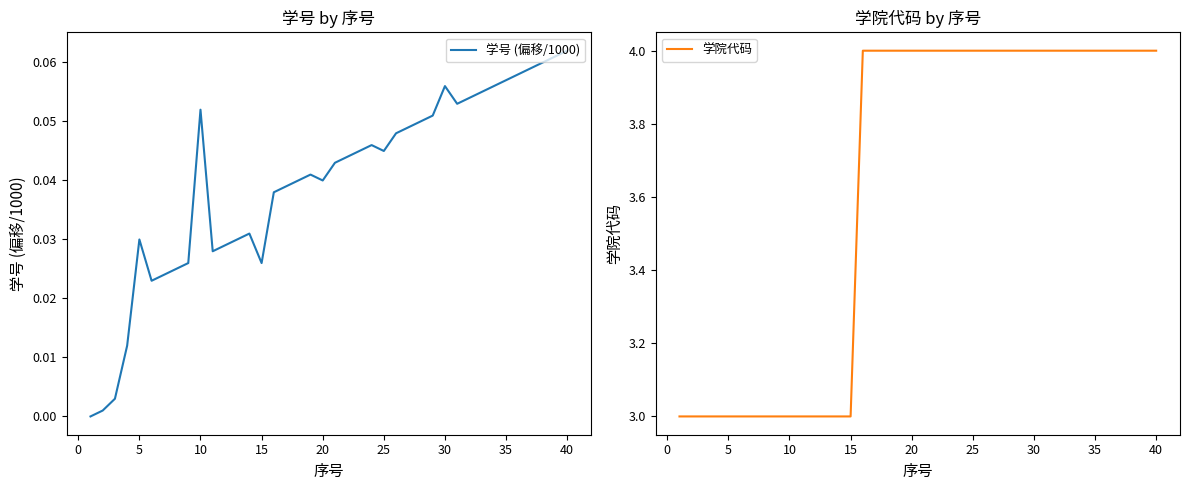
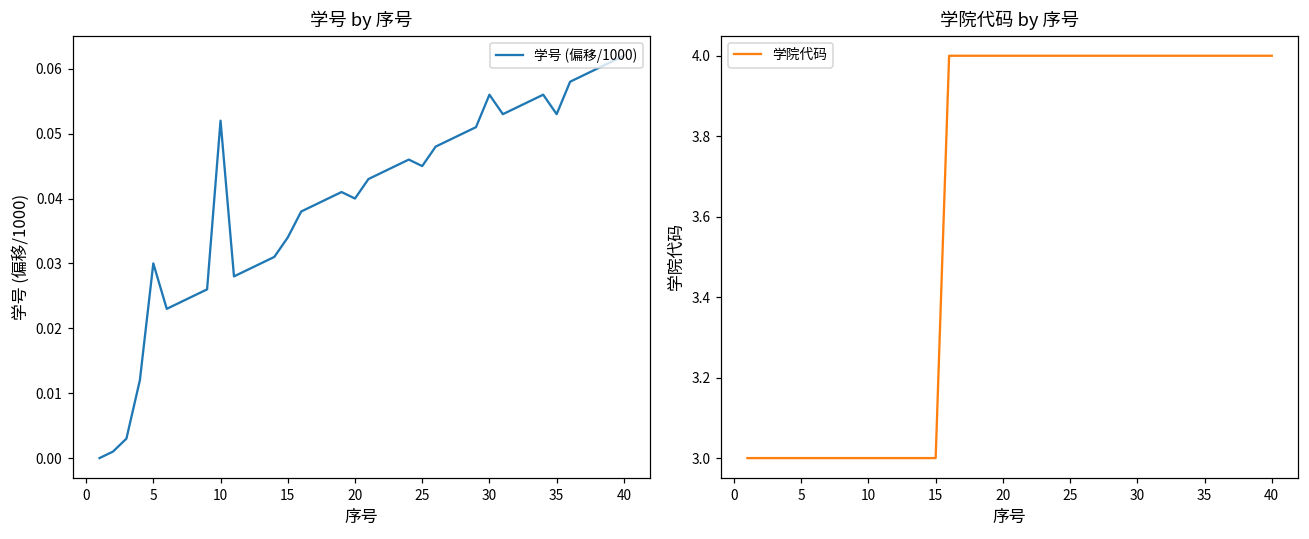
  {
    "学号 by 序号": {
      "5": 0.030,
      "10": 0.052,
-     "15": 0.026,
+     "15": 0.034,
      "20": 0.040,
      "25": 0.045,
      "30": 0.056,
-     "35": 0.057
+     "35": 0.053
    },
    "学院代码 by 序号": {
      "5": 3.00,
      "10": 3.00,
      "15": 3.00,
      "20": 4.00,
      "25": 4.00,
      "30": 4.00,
      "35": 4.00,
      "40": 4.00
    }
  }
